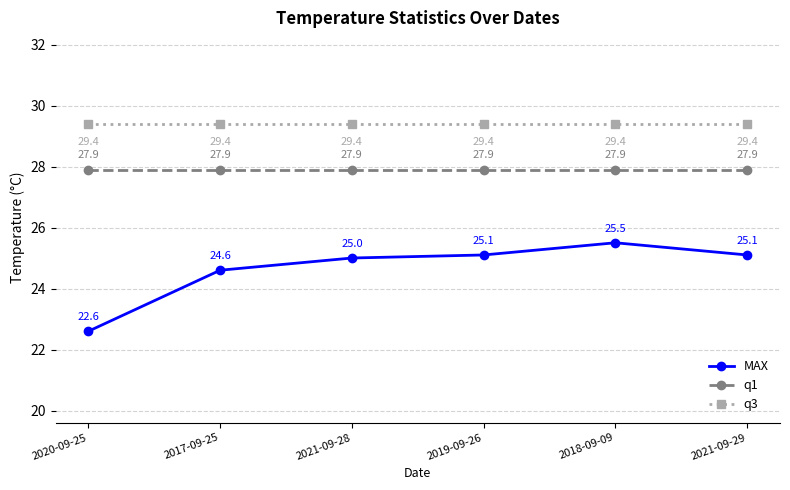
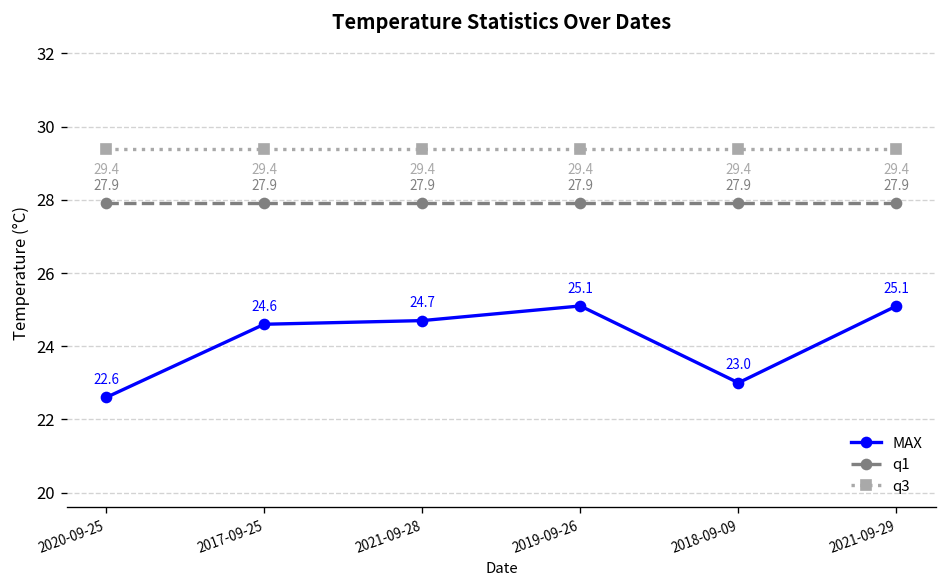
  {
    "MAX": {
      "2020-09-25": 22.6,
      "2017-09-25": 24.6,
-     "2021-09-28": 25.0,
+     "2021-09-28": 24.7,
      "2019-09-26": 25.1,
-     "2018-09-09": 25.5,
+     "2018-09-09": 23.0,
      "2021-09-29": 25.1
    },
    "q1": {
      "2020-09-25": 27.9,
      "2017-09-25": 27.9,
      "2021-09-28": 27.9,
      "2019-09-26": 27.9,
      "2018-09-09": 27.9,
      "2021-09-29": 27.9
    },
    "q3": {
      "2020-09-25": 29.4,
      "2017-09-25": 29.4,
      "2021-09-28": 29.4,
      "2019-09-26": 29.4,
      "2018-09-09": 29.4,
      "2021-09-29": 29.4
    }
  }
